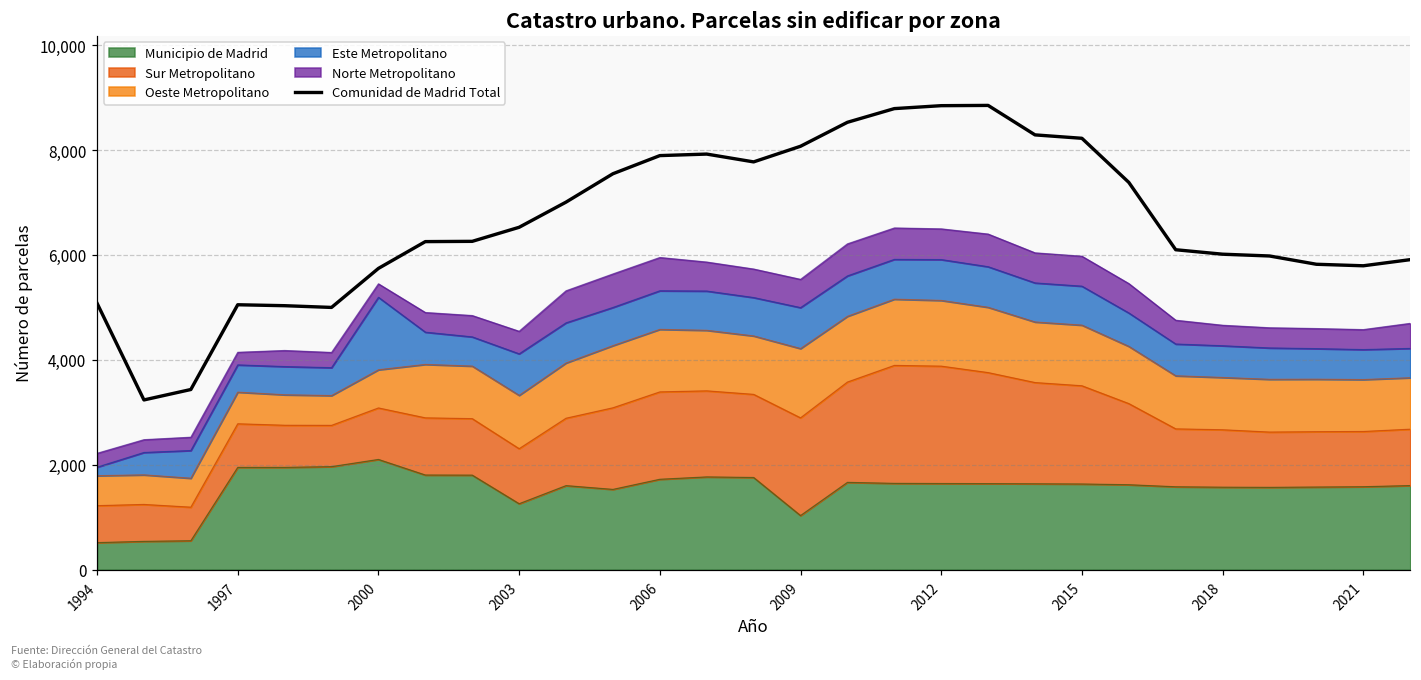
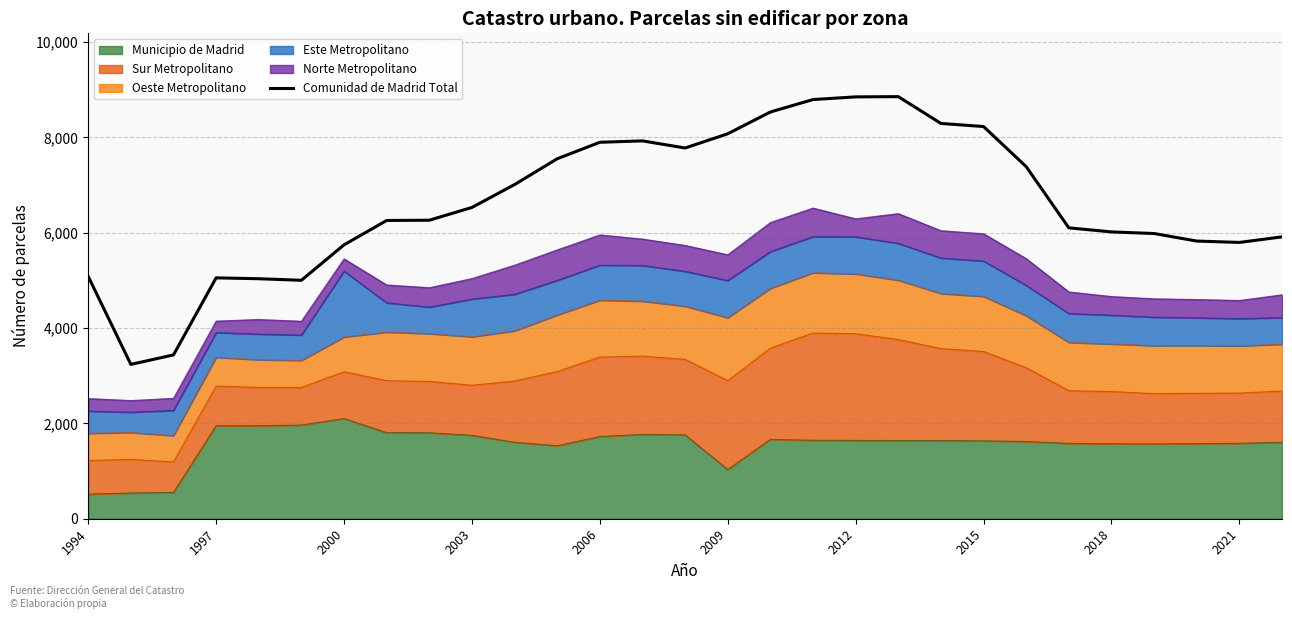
  {
    "Municipio de Madrid": {
      "1994": "500",
      "1997": "2,000",
      "2000": "2,100",
-     "2003": "1,300",
+     "2003": "1,800",
      "2006": "1,700",
      "2009": "1,000",
      "2012": "1,600",
      "2015": "1,600",
      "2018": "1,600",
      "2021": "1,600"
    },
    "Este Metropolitano": {
-     "1994": "200",
+     "1994": "500",
      "1997": "500",
      "2000": "1,400",
      "2003": "800",
      "2006": "700",
      "2009": "800",
      "2012": "800",
      "2015": "700",
      "2018": "600",
      "2021": "600"
    },
    "Norte Metropolitano": {
      "1994": "300",
      "1997": "200",
      "2000": "300",
      "2003": "400",
      "2006": "600",
      "2009": "500",
-     "2012": "600",
+     "2012": "400",
      "2015": "600",
      "2018": "400",
      "2021": "400"
    },
    "Comunidad de Madrid Total": {
      "1994": "5,100",
      "1997": "5,100",
      "2000": "5,700",
      "2003": "6,500",
      "2006": "7,900",
      "2009": "8,100",
      "2012": "8,800",
      "2015": "8,200",
      "2018": "6,000",
      "2021": "5,800"
    }
  }
